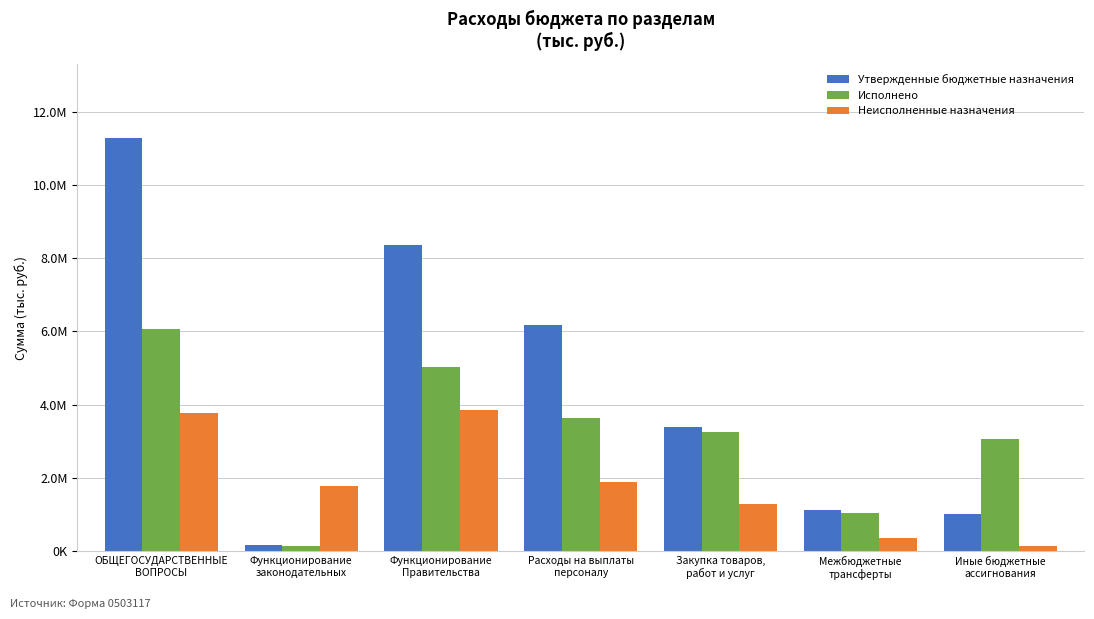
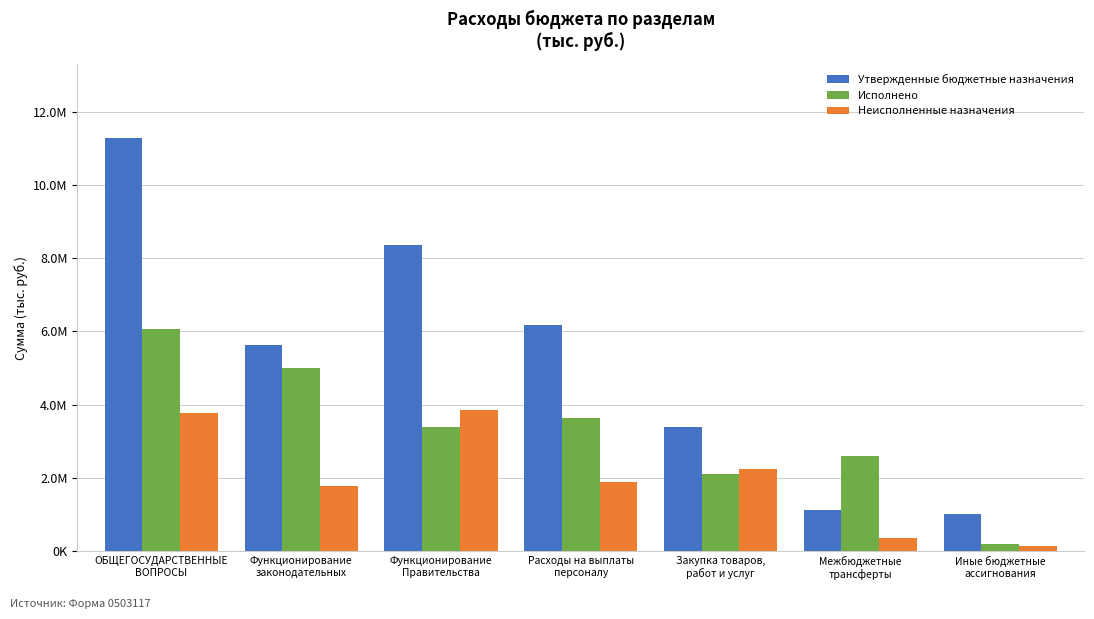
  {
    "Утвержденные бюджетные назначения": {
      "ОБЩЕГОСУДАРСТВЕННЫЕ ВОПРОСЫ": 11300000,
-     "Функционирование законодательных": 200000,
+     "Функционирование законодательных": 5600000,
      "Функционирование Правительства": 8400000,
      "Расходы на выплаты персоналу": 6200000,
      "Закупка товаров, работ и услуг": 3400000,
      "Межбюджетные трансферты": 1100000,
      "Иные бюджетные ассигнования": 1000000
    },
    "Исполнено": {
      "ОБЩЕГОСУДАРСТВЕННЫЕ ВОПРОСЫ": 6100000,
-     "Функционирование законодательных": 100000,
-     "Функционирование Правительства": 5000000,
+     "Функционирование законодательных": 5000000,
+     "Функционирование Правительства": 3400000,
      "Расходы на выплаты персоналу": 3600000,
-     "Закупка товаров, работ и услуг": 3200000,
-     "Межбюджетные трансферты": 1000000,
-     "Иные бюджетные ассигнования": 3100000
+     "Закупка товаров, работ и услуг": 2100000,
+     "Межбюджетные трансферты": 2600000,
+     "Иные бюджетные ассигнования": 200000
    },
    "Неисполненные назначения": {
      "ОБЩЕГОСУДАРСТВЕННЫЕ ВОПРОСЫ": 3800000,
      "Функционирование законодательных": 1800000,
      "Функционирование Правительства": 3900000,
      "Расходы на выплаты персоналу": 1900000,
-     "Закупка товаров, работ и услуг": 1300000,
+     "Закупка товаров, работ и услуг": 2200000,
      "Межбюджетные трансферты": 300000,
      "Иные бюджетные ассигнования": 100000
    }
  }
